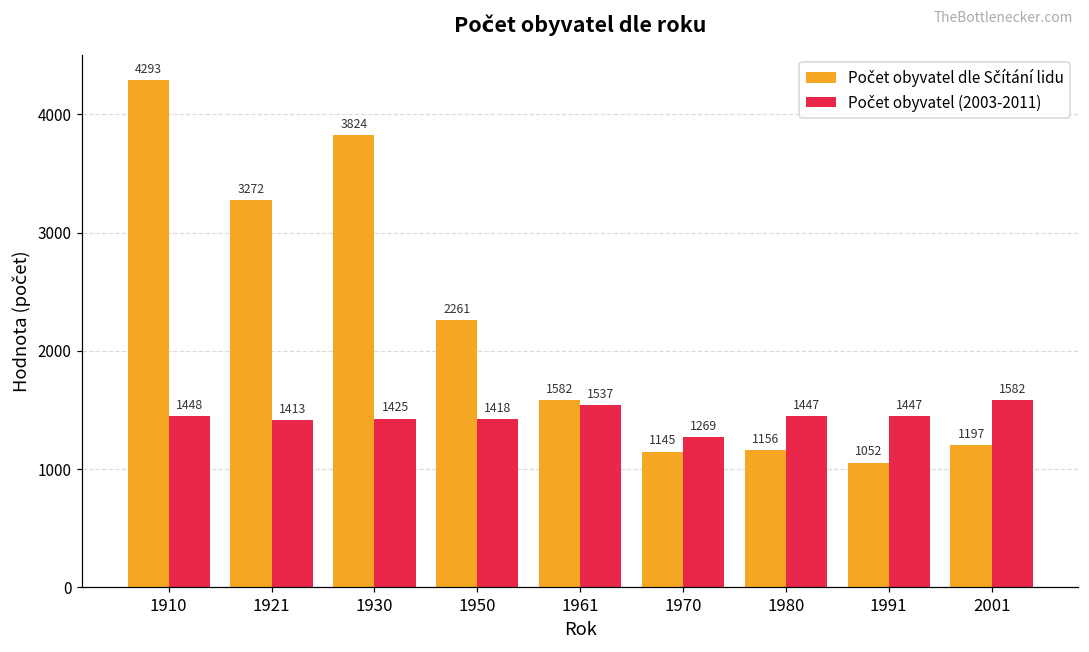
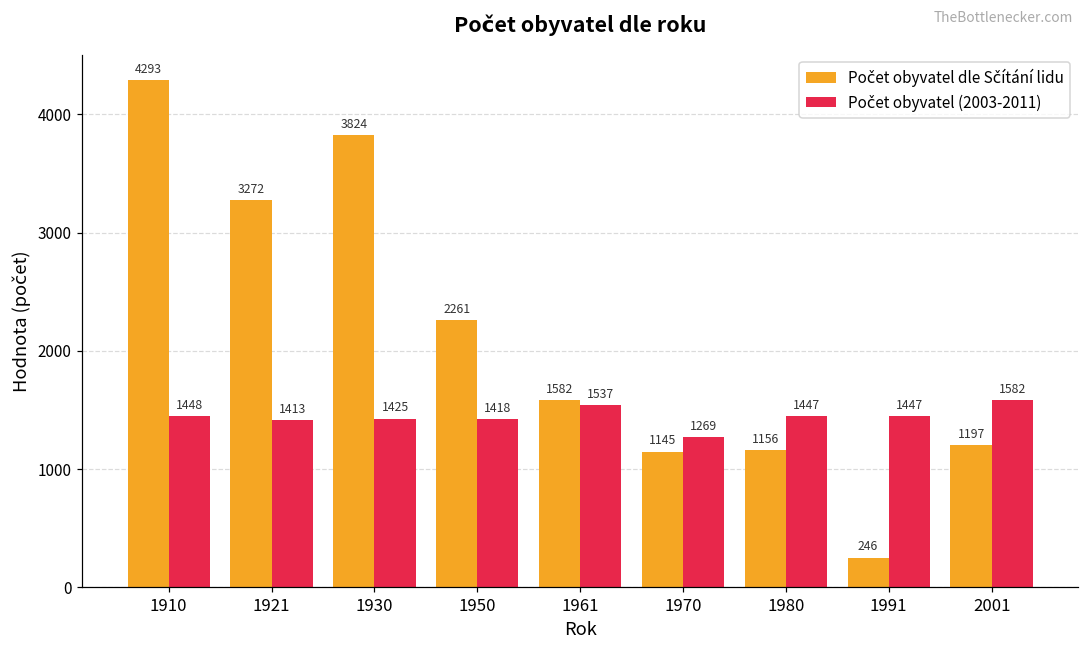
  {
    "Počet obyvatel dle Sčítání lidu": {
      "1910": 4293,
      "1921": 3272,
      "1930": 3824,
      "1950": 2261,
      "1961": 1582,
      "1970": 1145,
      "1980": 1156,
-     "1991": 1052,
+     "1991": 246,
      "2001": 1197
    },
    "Počet obyvatel (2003-2011)": {
      "1910": 1448,
      "1921": 1413,
      "1930": 1425,
      "1950": 1418,
      "1961": 1537,
      "1970": 1269,
      "1980": 1447,
      "1991": 1447,
      "2001": 1582
    }
  }
